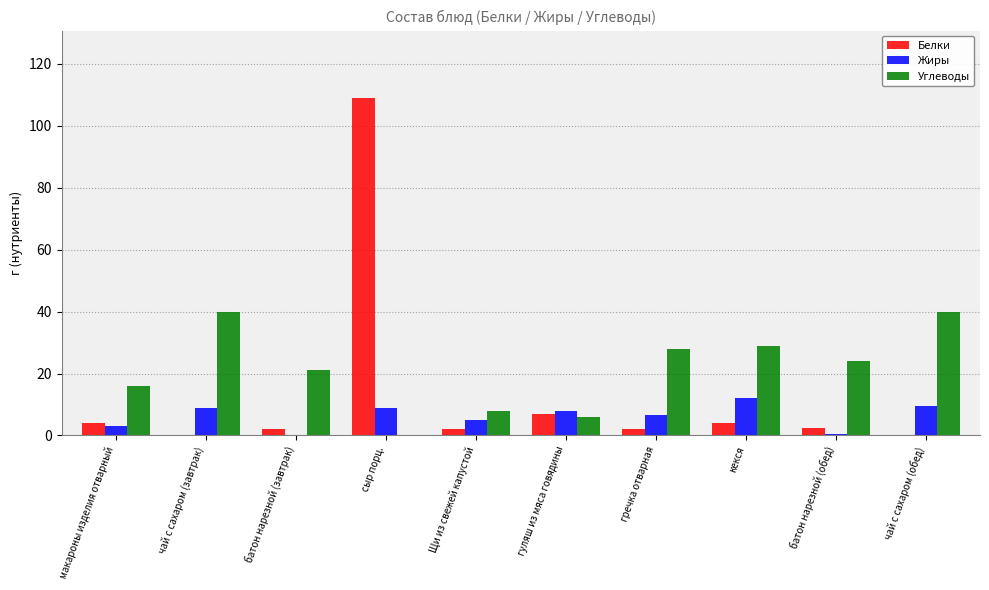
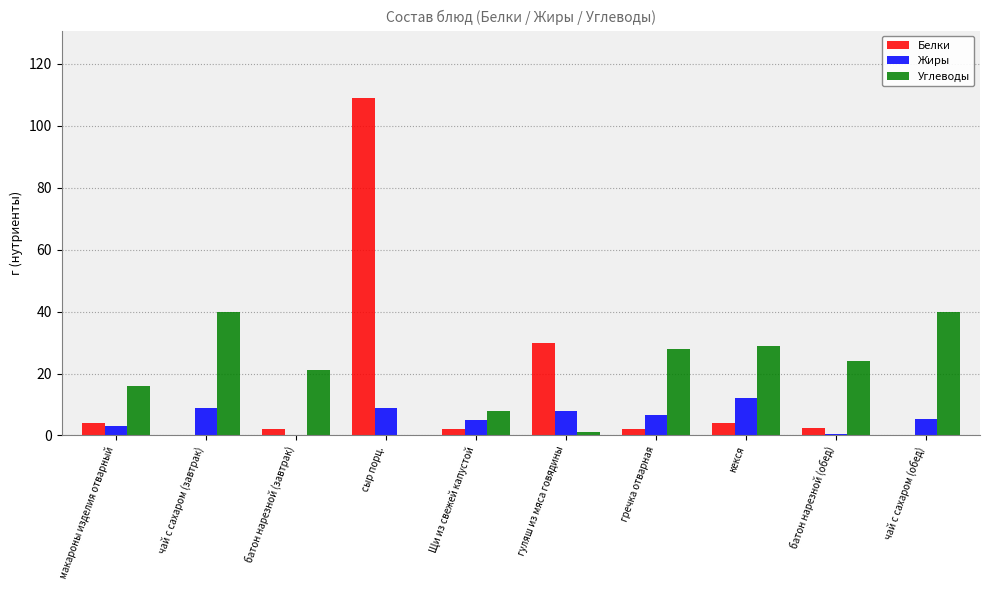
  {
    "Белки": {
      "макароны изделия отварный": 4,
      "чай с сахаром (завтрак)": 0,
      "батон нарезной (завтрак)": 2,
      "сыр порц.": 109,
      "Щи из свежей капустой": 2,
-     "гуляш из мяса говядины": 7,
+     "гуляш из мяса говядины": 30,
      "гречка отварная": 2,
      "кекся": 4,
      "батон нарезной (обед)": 2,
      "чай с сахаром (обед)": 0
    },
    "Жиры": {
      "макароны изделия отварный": 3,
      "чай с сахаром (завтрак)": 9,
      "батон нарезной (завтрак)": 0,
      "сыр порц.": 9,
      "Щи из свежей капустой": 5,
      "гуляш из мяса говядины": 8,
      "гречка отварная": 6,
      "кекся": 12,
-     "чай с сахаром (обед)": 9
+     "чай с сахаром (обед)": 5
    },
    "Углеводы": {
      "макароны изделия отварный": 16,
      "чай с сахаром (завтрак)": 40,
      "батон нарезной (завтрак)": 21,
      "сыр порц.": 0,
      "Щи из свежей капустой": 8,
-     "гуляш из мяса говядины": 6,
+     "гуляш из мяса говядины": 1,
      "гречка отварная": 28,
      "кекся": 29,
      "батон нарезной (обед)": 24,
      "чай с сахаром (обед)": 40
    }
  }
